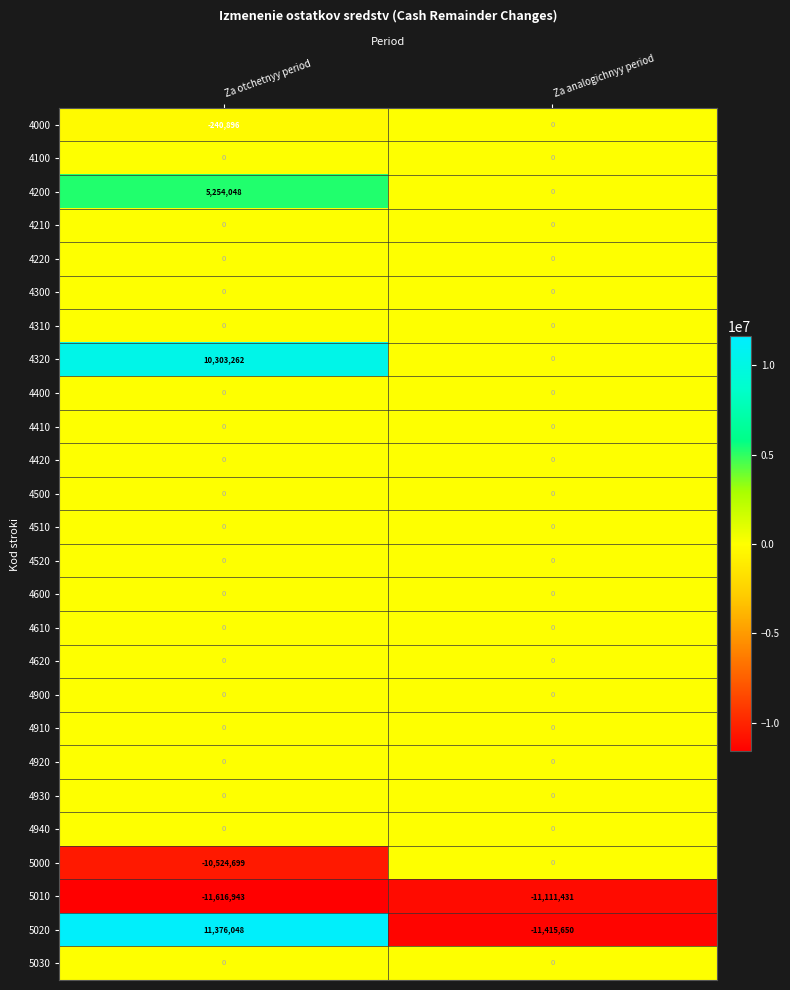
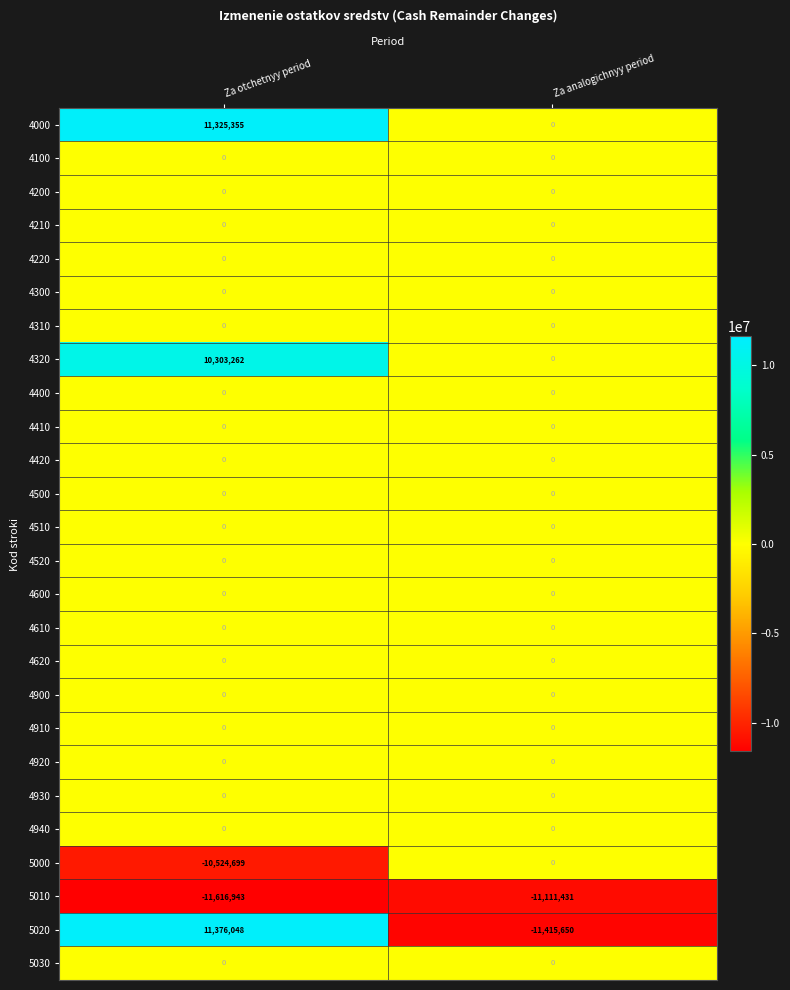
  {
    "4000": {
-     "Za otchetnyy period": "-240,896",
+     "Za otchetnyy period": "11,325,355",
      "Za analogichnyy period": "0"
    },
    "4100": {
      "Za otchetnyy period": "0",
      "Za analogichnyy period": "0"
    },
    "4200": {
-     "Za otchetnyy period": "5,254,048",
+     "Za otchetnyy period": "0",
      "Za analogichnyy period": "0"
    },
    "4210": {
      "Za otchetnyy period": "0",
      "Za analogichnyy period": "0"
    },
    "4220": {
      "Za otchetnyy period": "0",
      "Za analogichnyy period": "0"
    },
    "4300": {
      "Za otchetnyy period": "0",
      "Za analogichnyy period": "0"
    },
    "4310": {
      "Za otchetnyy period": "0",
      "Za analogichnyy period": "0"
    },
    "4320": {
      "Za otchetnyy period": "10,303,262",
      "Za analogichnyy period": "0"
    },
    "4400": {
      "Za otchetnyy period": "0",
      "Za analogichnyy period": "0"
    },
    "4410": {
      "Za otchetnyy period": "0",
      "Za analogichnyy period": "0"
    },
    "4420": {
      "Za otchetnyy period": "0",
      "Za analogichnyy period": "0"
    },
    "4500": {
      "Za otchetnyy period": "0",
      "Za analogichnyy period": "0"
    },
    "4510": {
      "Za otchetnyy period": "0",
      "Za analogichnyy period": "0"
    },
    "4520": {
      "Za otchetnyy period": "0",
      "Za analogichnyy period": "0"
    },
    "4600": {
      "Za otchetnyy period": "0",
      "Za analogichnyy period": "0"
    },
    "4610": {
      "Za otchetnyy period": "0",
      "Za analogichnyy period": "0"
    },
    "4620": {
      "Za otchetnyy period": "0",
      "Za analogichnyy period": "0"
    },
    "4900": {
      "Za otchetnyy period": "0",
      "Za analogichnyy period": "0"
    },
    "4910": {
      "Za otchetnyy period": "0",
      "Za analogichnyy period": "0"
    },
    "4920": {
      "Za otchetnyy period": "0",
      "Za analogichnyy period": "0"
    },
    "4930": {
      "Za otchetnyy period": "0",
      "Za analogichnyy period": "0"
    },
    "4940": {
      "Za otchetnyy period": "0",
      "Za analogichnyy period": "0"
    },
    "5000": {
      "Za otchetnyy period": "-10,524,699",
      "Za analogichnyy period": "0"
    },
    "5010": {
      "Za otchetnyy period": "-11,616,943",
      "Za analogichnyy period": "-11,111,431"
    },
    "5020": {
      "Za otchetnyy period": "11,376,048",
      "Za analogichnyy period": "-11,415,650"
    },
    "5030": {
      "Za otchetnyy period": "0",
      "Za analogichnyy period": "0"
    }
  }
